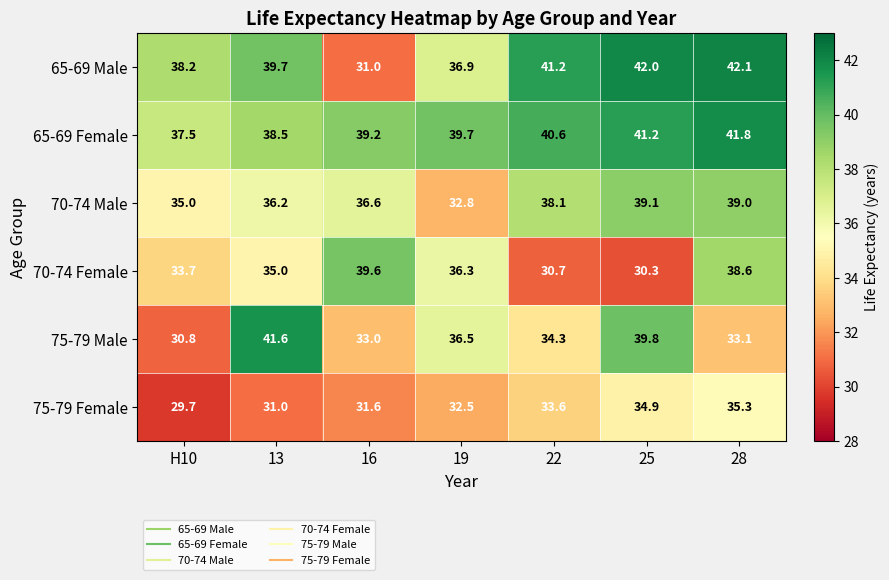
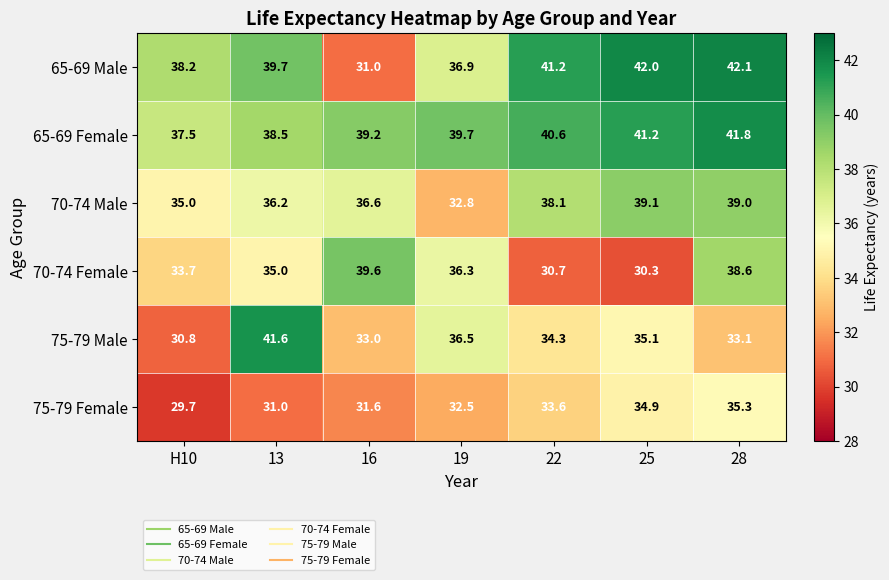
  {
    "65-69 Male": {
      "H10": 38.2,
      "13": 39.7,
      "16": 31.0,
      "19": 36.9,
      "22": 41.2,
      "25": 42.0,
      "28": 42.1
    },
    "65-69 Female": {
      "H10": 37.5,
      "13": 38.5,
      "16": 39.2,
      "19": 39.7,
      "22": 40.6,
      "25": 41.2,
      "28": 41.8
    },
    "70-74 Male": {
      "H10": 35.0,
      "13": 36.2,
      "16": 36.6,
      "19": 32.8,
      "22": 38.1,
      "25": 39.1,
      "28": 39.0
    },
    "70-74 Female": {
      "H10": 33.7,
      "13": 35.0,
      "16": 39.6,
      "19": 36.3,
      "22": 30.7,
      "25": 30.3,
      "28": 38.6
    },
    "75-79 Male": {
      "H10": 30.8,
      "13": 41.6,
      "16": 33.0,
      "19": 36.5,
      "22": 34.3,
-     "25": 39.8,
+     "25": 35.1,
      "28": 33.1
    },
    "75-79 Female": {
      "H10": 29.7,
      "13": 31.0,
      "16": 31.6,
      "19": 32.5,
      "22": 33.6,
      "25": 34.9,
      "28": 35.3
    }
  }
